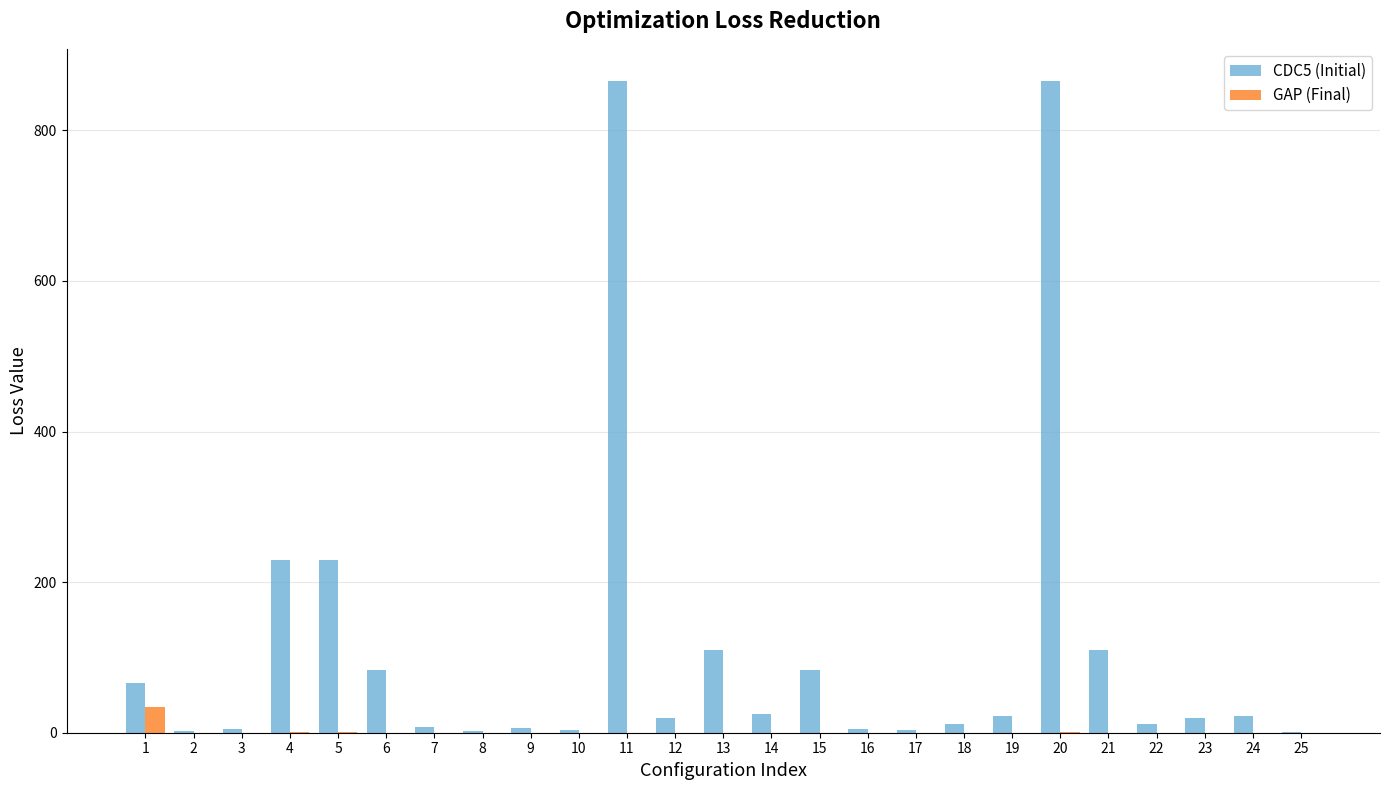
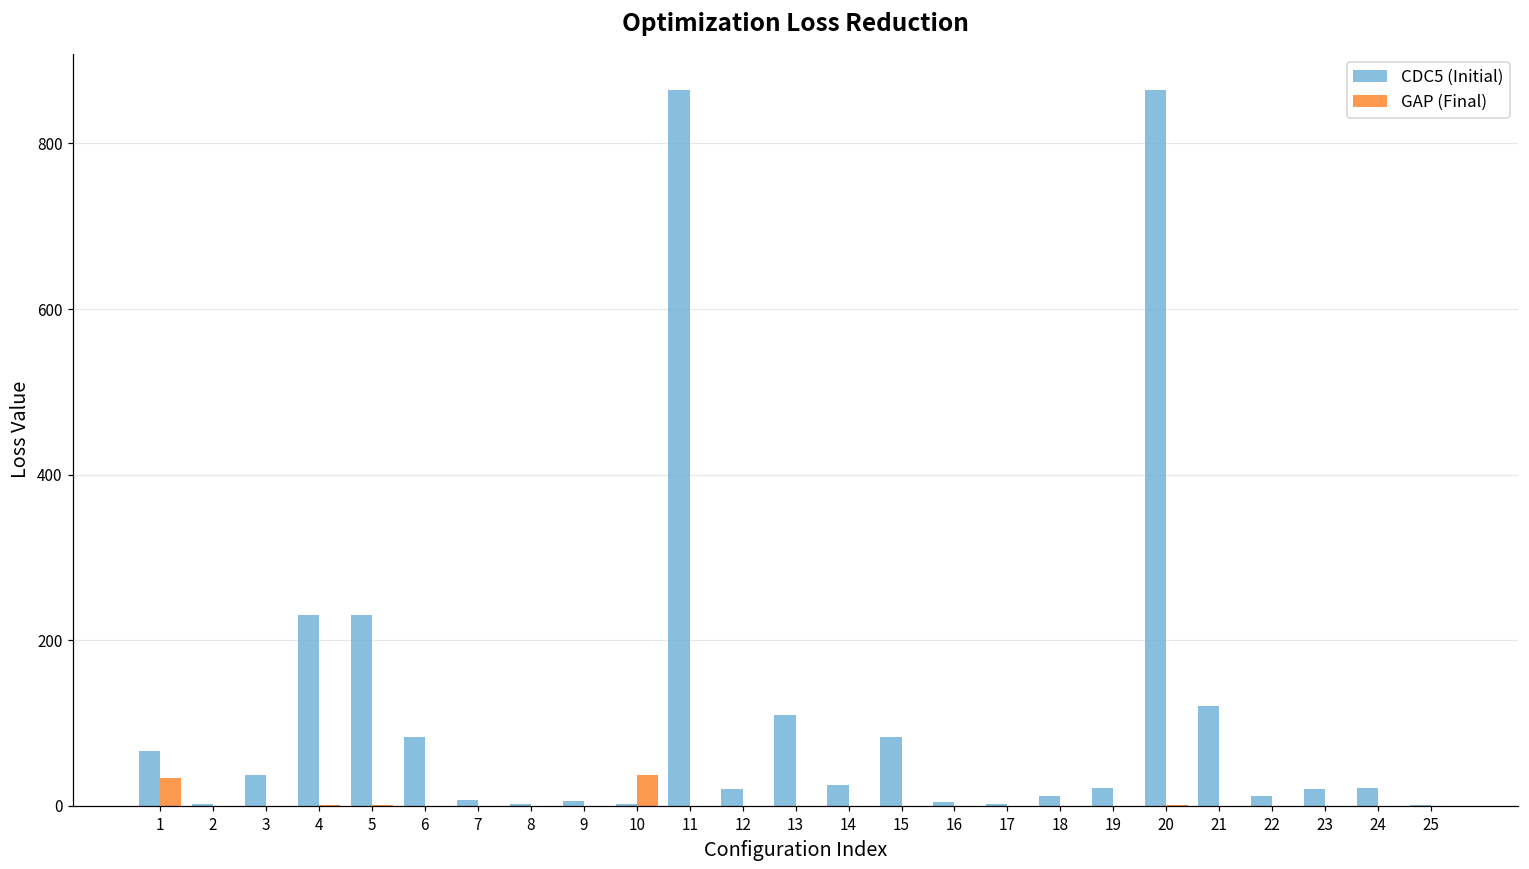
  {
    "CDC5 (Initial)": {
      "1": 70,
-     "3": 10,
+     "3": 40,
      "4": 230,
      "5": 230,
      "6": 80,
      "7": 10,
      "9": 10,
      "11": 870,
      "12": 20,
      "13": 110,
      "14": 30,
      "15": 80,
      "16": 10,
      "18": 10,
      "19": 20,
      "20": 870,
-     "21": 110,
+     "21": 120,
      "22": 10,
      "23": 20,
      "24": 20
    },
    "GAP (Final)": {
      "1": 30,
      "2": 0,
      "3": 0,
      "6": 0,
      "7": 0,
      "8": 0,
      "9": 0,
-     "10": 0,
+     "10": 40,
      "11": 0,
      "12": 0,
      "13": 0,
      "14": 0,
      "15": 0,
      "16": 0,
      "17": 0,
      "18": 0,
      "19": 0,
      "21": 0,
      "22": 0,
      "23": 0,
      "24": 0,
      "25": 0
    }
  }
